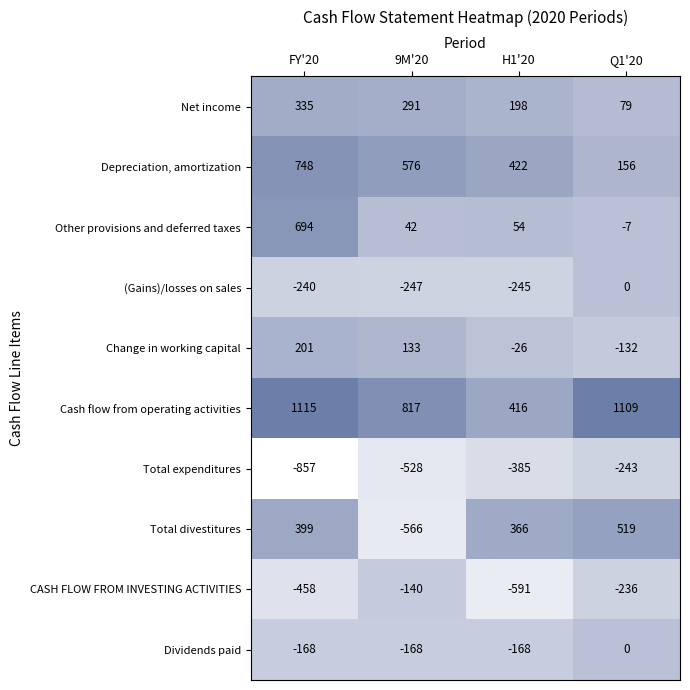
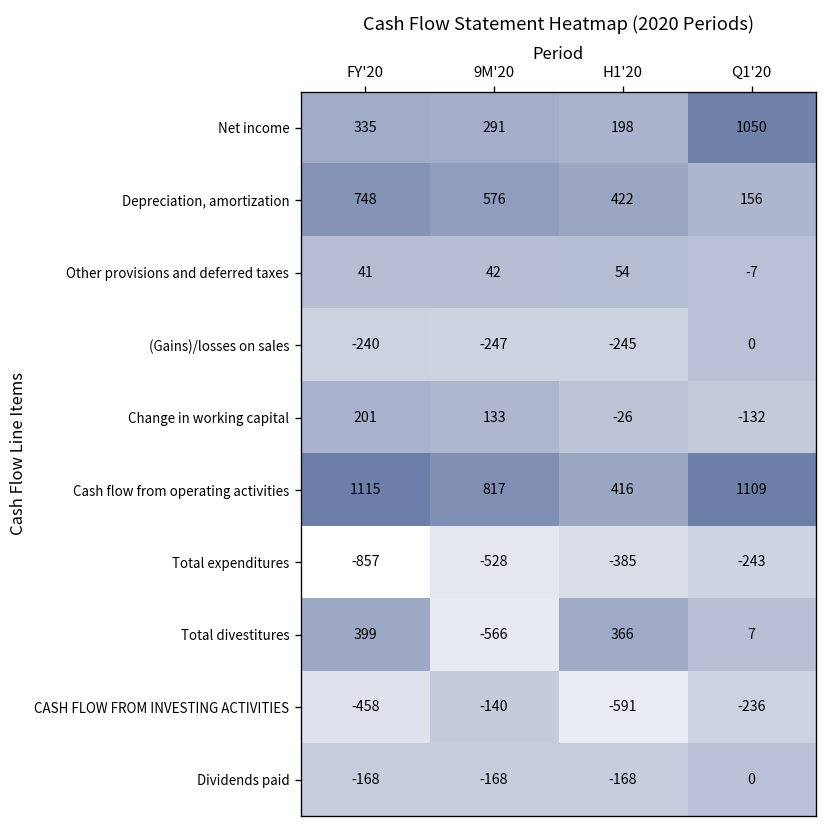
  {
    "Net income": {
      "FY'20": 335,
      "9M'20": 291,
      "H1'20": 198,
-     "Q1'20": 79
+     "Q1'20": 1050
    },
    "Depreciation, amortization": {
      "FY'20": 748,
      "9M'20": 576,
      "H1'20": 422,
      "Q1'20": 156
    },
    "Other provisions and deferred taxes": {
-     "FY'20": 694,
+     "FY'20": 41,
      "9M'20": 42,
      "H1'20": 54,
      "Q1'20": -7
    },
    "(Gains)/losses on sales": {
      "FY'20": -240,
      "9M'20": -247,
      "H1'20": -245,
      "Q1'20": 0
    },
    "Change in working capital": {
      "FY'20": 201,
      "9M'20": 133,
      "H1'20": -26,
      "Q1'20": -132
    },
    "Cash flow from operating activities": {
      "FY'20": 1115,
      "9M'20": 817,
      "H1'20": 416,
      "Q1'20": 1109
    },
    "Total expenditures": {
      "FY'20": -857,
      "9M'20": -528,
      "H1'20": -385,
      "Q1'20": -243
    },
    "Total divestitures": {
      "FY'20": 399,
      "9M'20": -566,
      "H1'20": 366,
-     "Q1'20": 519
+     "Q1'20": 7
    },
    "CASH FLOW FROM INVESTING ACTIVITIES": {
      "FY'20": -458,
      "9M'20": -140,
      "H1'20": -591,
      "Q1'20": -236
    },
    "Dividends paid": {
      "FY'20": -168,
      "9M'20": -168,
      "H1'20": -168,
      "Q1'20": 0
    }
  }
